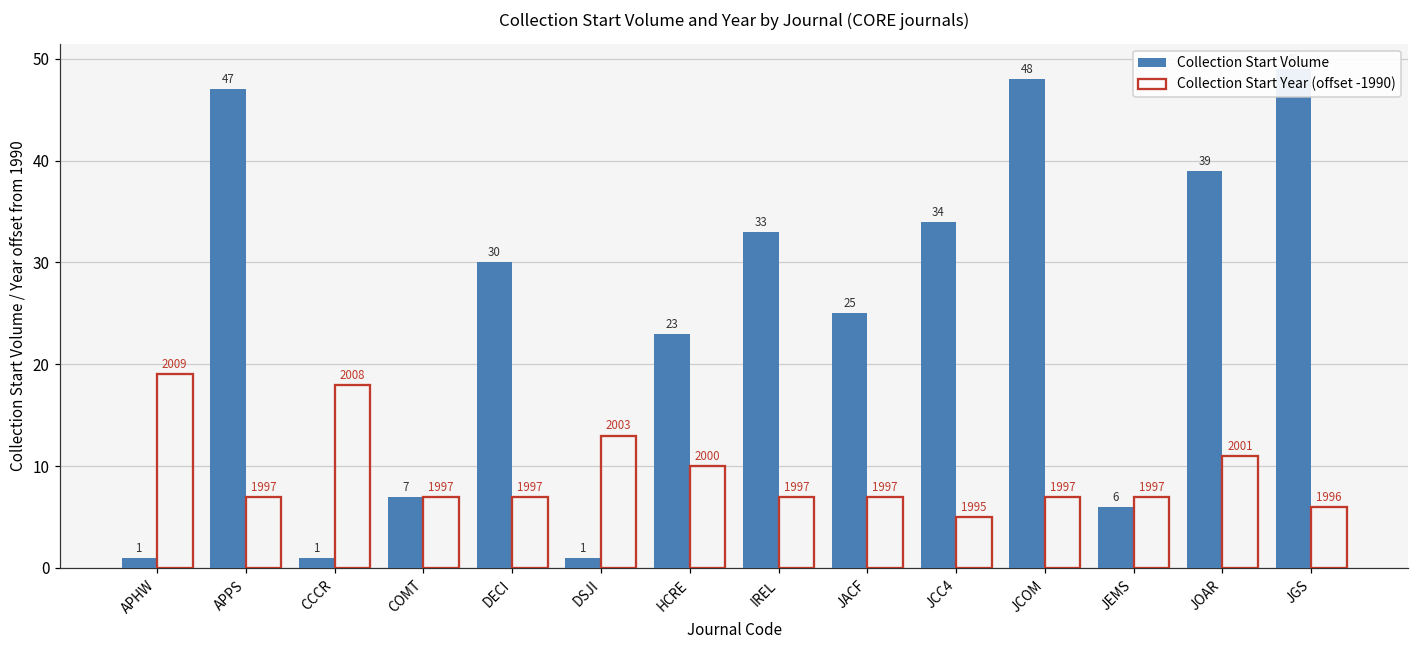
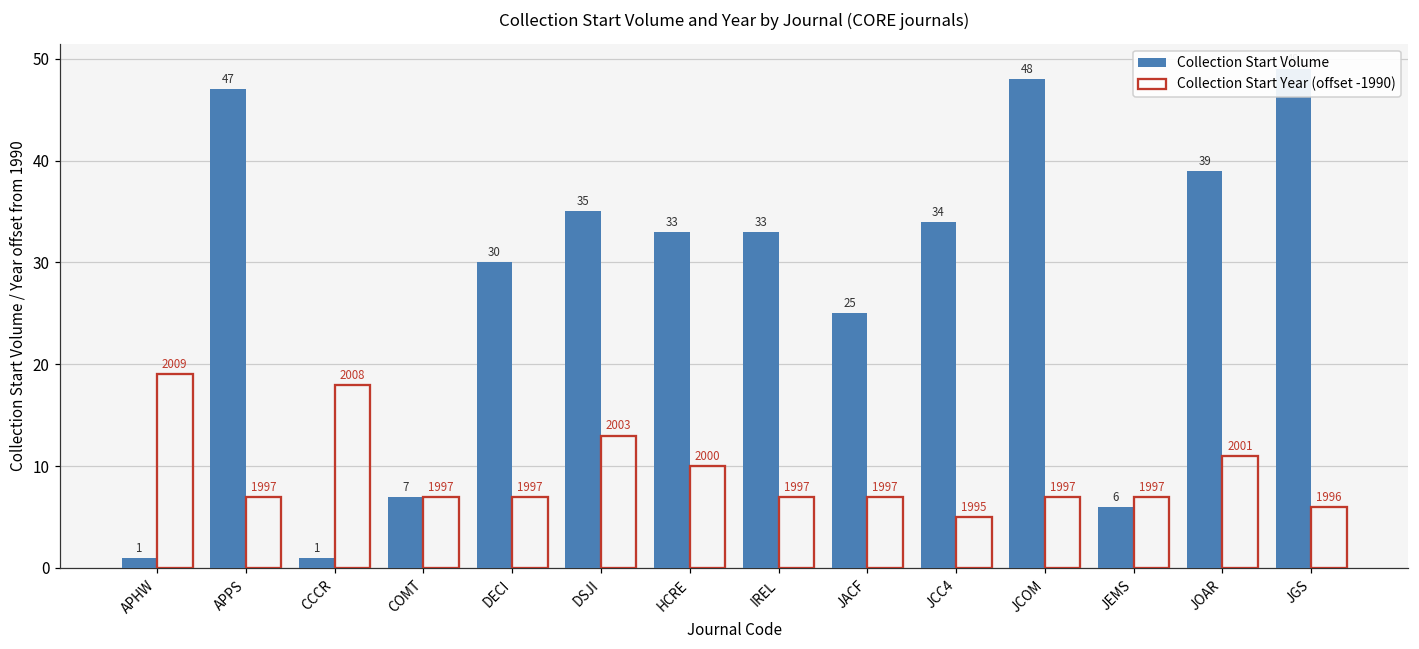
  {
    "Collection Start Volume": {
      "APHW": 1,
      "APPS": 47,
      "CCCR": 1,
      "COMT": 7,
      "DECI": 30,
-     "DSJI": 1,
-     "HCRE": 23,
+     "DSJI": 35,
+     "HCRE": 33,
      "IREL": 33,
      "JACF": 25,
      "JCC4": 34,
      "JCOM": 48,
      "JEMS": 6,
      "JOAR": 39
    }
  }
